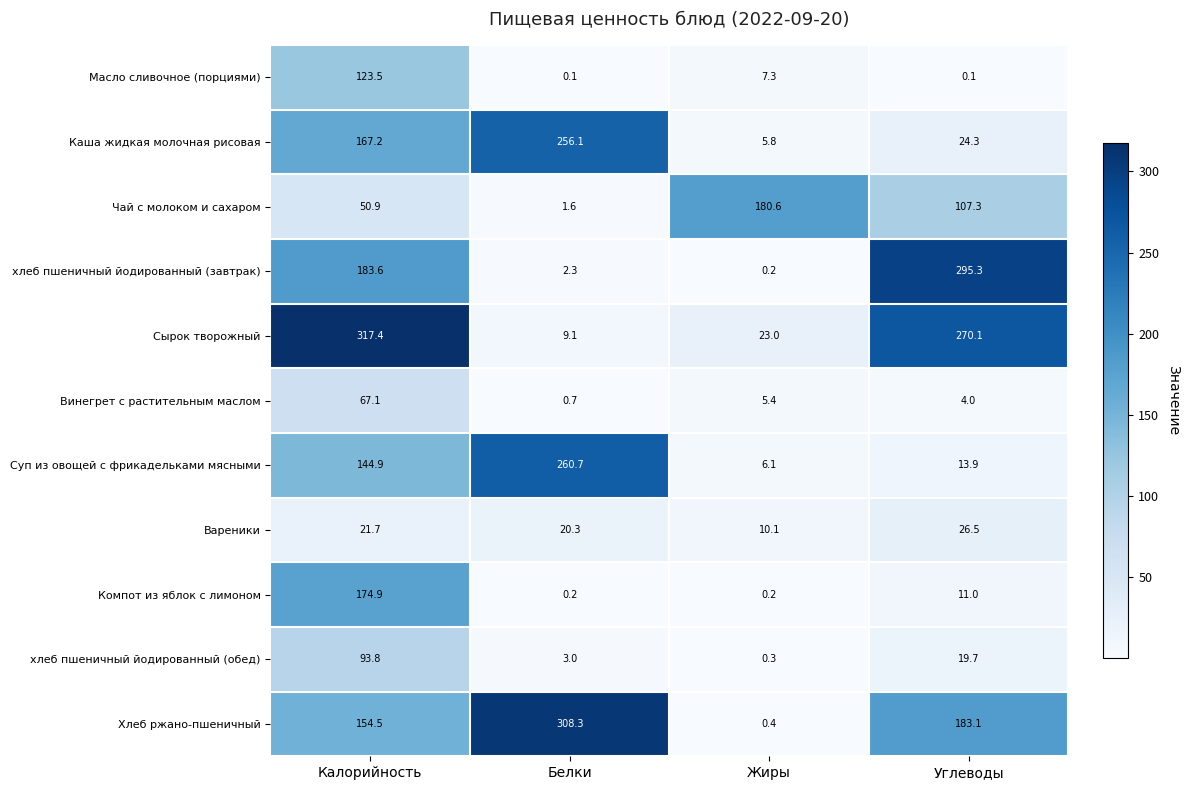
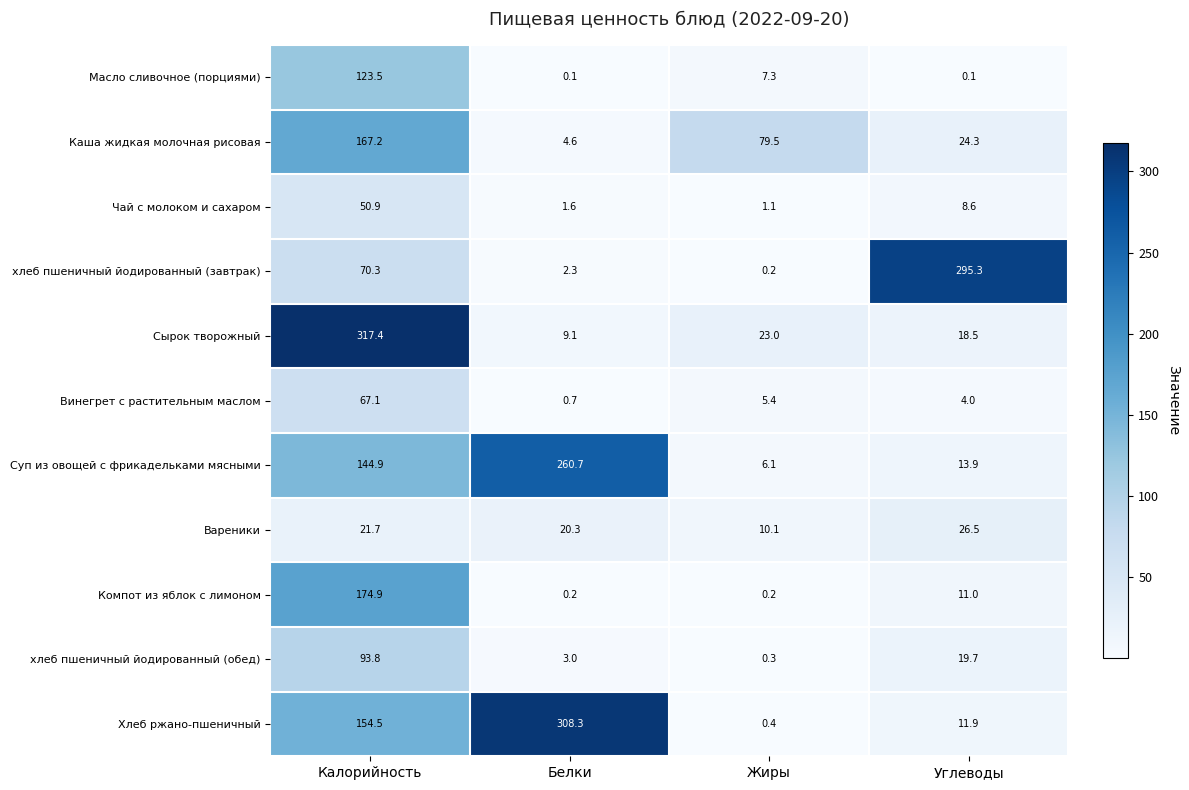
  {
    "Масло сливочное (порциями)": {
      "Калорийность": 123.5,
      "Белки": 0.1,
      "Жиры": 7.3,
      "Углеводы": 0.1
    },
    "Каша жидкая молочная рисовая": {
      "Калорийность": 167.2,
-     "Белки": 256.1,
-     "Жиры": 5.8,
+     "Белки": 4.6,
+     "Жиры": 79.5,
      "Углеводы": 24.3
    },
    "Чай с молоком и сахаром": {
      "Калорийность": 50.9,
      "Белки": 1.6,
-     "Жиры": 180.6,
-     "Углеводы": 107.3
+     "Жиры": 1.1,
+     "Углеводы": 8.6
    },
    "хлеб пшеничный йодированный (завтрак)": {
-     "Калорийность": 183.6,
+     "Калорийность": 70.3,
      "Белки": 2.3,
      "Жиры": 0.2,
      "Углеводы": 295.3
    },
    "Сырок творожный": {
      "Калорийность": 317.4,
      "Белки": 9.1,
      "Жиры": 23.0,
-     "Углеводы": 270.1
+     "Углеводы": 18.5
    },
    "Винегрет с растительным маслом": {
      "Калорийность": 67.1,
      "Белки": 0.7,
      "Жиры": 5.4,
      "Углеводы": 4.0
    },
    "Суп из овощей с фрикадельками мясными": {
      "Калорийность": 144.9,
      "Белки": 260.7,
      "Жиры": 6.1,
      "Углеводы": 13.9
    },
    "Вареники": {
      "Калорийность": 21.7,
      "Белки": 20.3,
      "Жиры": 10.1,
      "Углеводы": 26.5
    },
    "Компот из яблок с лимоном": {
      "Калорийность": 174.9,
      "Белки": 0.2,
      "Жиры": 0.2,
      "Углеводы": 11.0
    },
    "хлеб пшеничный йодированный (обед)": {
      "Калорийность": 93.8,
      "Белки": 3.0,
      "Жиры": 0.3,
      "Углеводы": 19.7
    },
    "Хлеб ржано-пшеничный": {
      "Калорийность": 154.5,
      "Белки": 308.3,
      "Жиры": 0.4,
-     "Углеводы": 183.1
+     "Углеводы": 11.9
    }
  }
